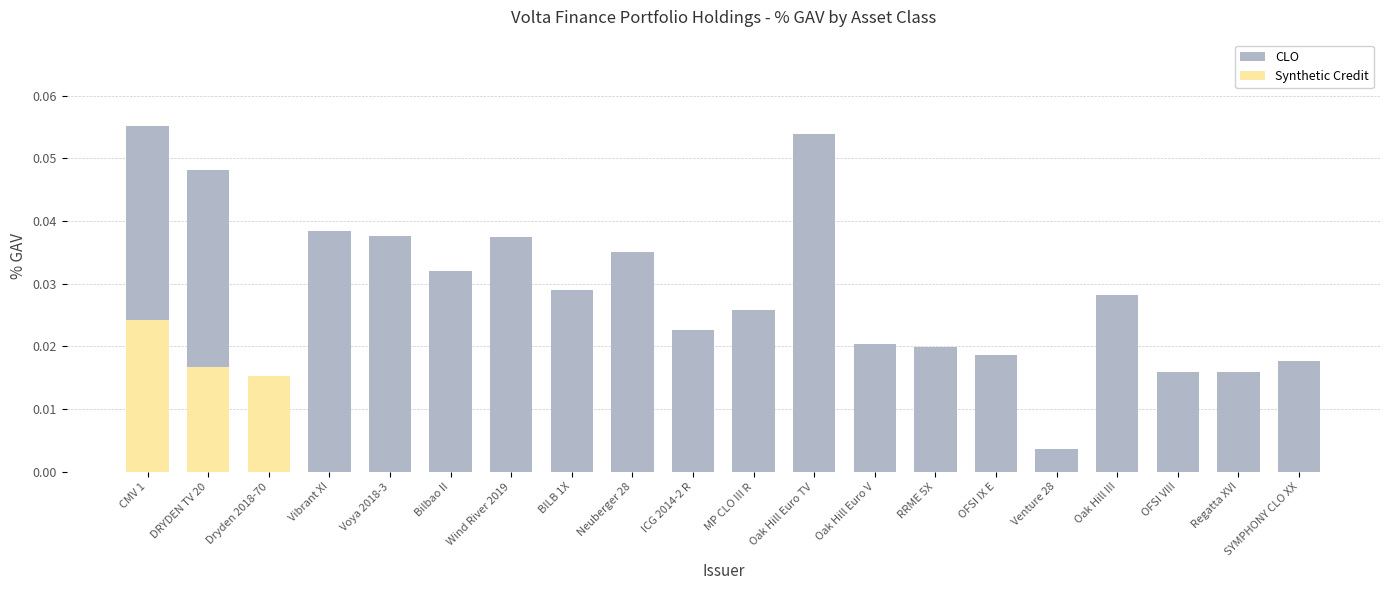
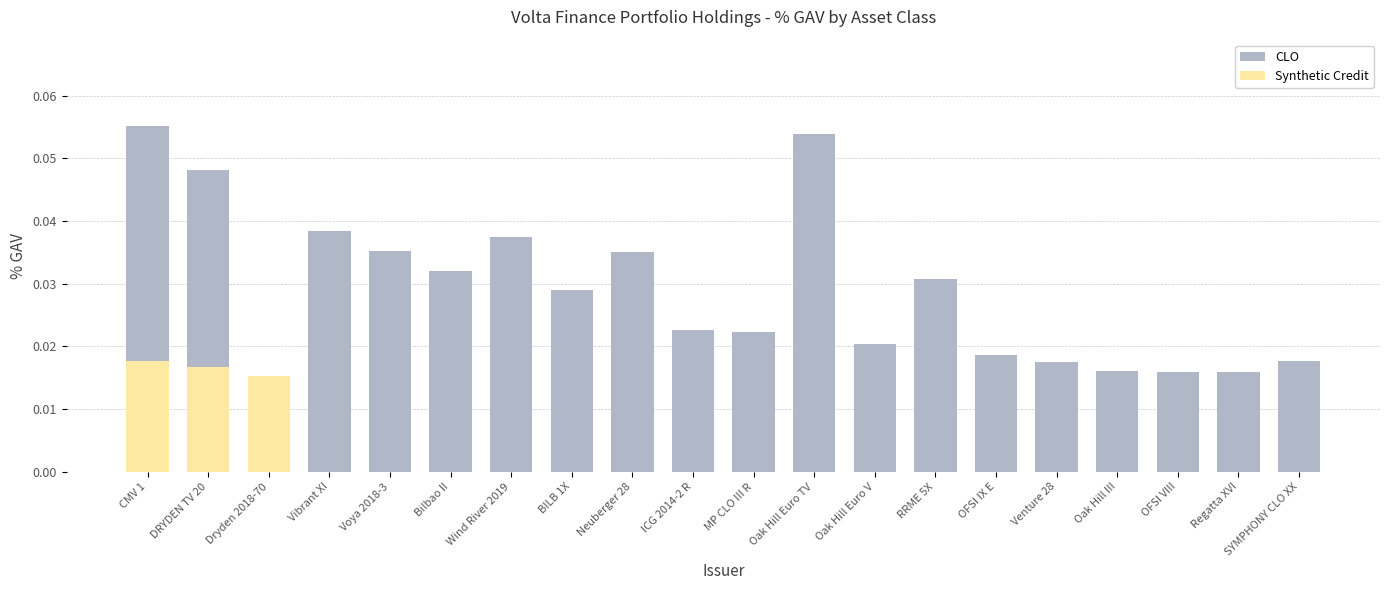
  {
    "CLO": {
      "CMV 1": 0.055,
      "DRYDEN TV 20": 0.048,
      "Vibrant XI": 0.038,
-     "Voya 2018-3": 0.038,
+     "Voya 2018-3": 0.035,
      "Bilbao II": 0.032,
      "Wind River 2019": 0.037,
      "BILB 1X": 0.029,
      "Neuberger 28": 0.035,
      "ICG 2014-2 R": 0.023,
-     "MP CLO III R": 0.026,
+     "MP CLO III R": 0.022,
      "Oak Hill Euro TV": 0.054,
      "Oak Hill Euro V": 0.020,
-     "RRME 5X": 0.020,
+     "RRME 5X": 0.031,
      "OFSI IX E": 0.019,
-     "Venture 28": 0.004,
-     "Oak Hill III": 0.028,
+     "Venture 28": 0.017,
+     "Oak Hill III": 0.016,
      "OFSI VIII": 0.016,
      "Regatta XVI": 0.016,
      "SYMPHONY CLO XX": 0.018
    },
    "Synthetic Credit": {
-     "CMV 1": 0.024,
+     "CMV 1": 0.018,
      "Dryden 2018-70": 0.015,
      "Vibrant XI": 0.000,
      "Voya 2018-3": 0.000,
      "Bilbao II": 0.000,
      "Wind River 2019": 0.000,
      "BILB 1X": 0.000,
      "Neuberger 28": 0.000,
      "ICG 2014-2 R": 0.000,
      "MP CLO III R": 0.000,
      "Oak Hill Euro TV": 0.000,
      "Oak Hill Euro V": 0.000,
      "RRME 5X": 0.000,
      "OFSI IX E": 0.000,
      "Venture 28": 0.000,
      "Oak Hill III": 0.000,
      "OFSI VIII": 0.000,
      "Regatta XVI": 0.000,
      "SYMPHONY CLO XX": 0.000
    }
  }
